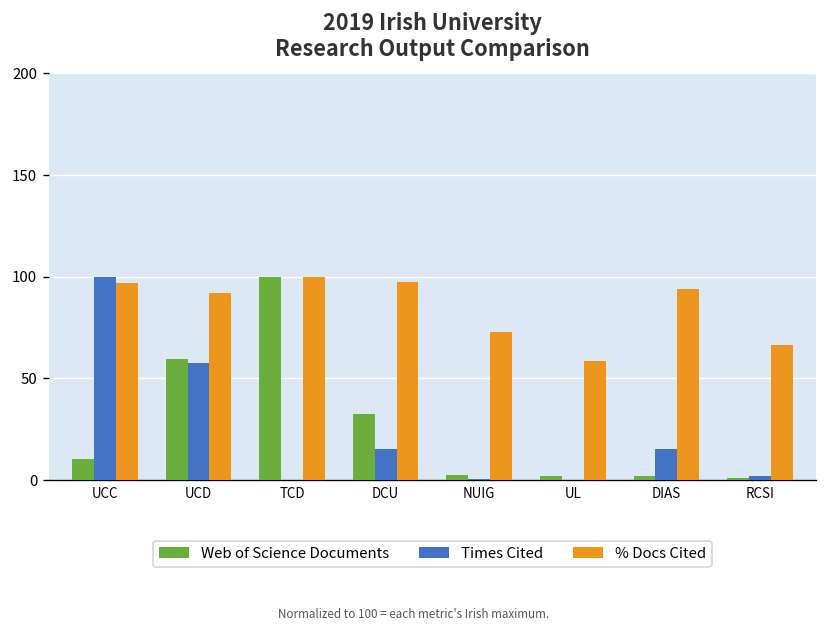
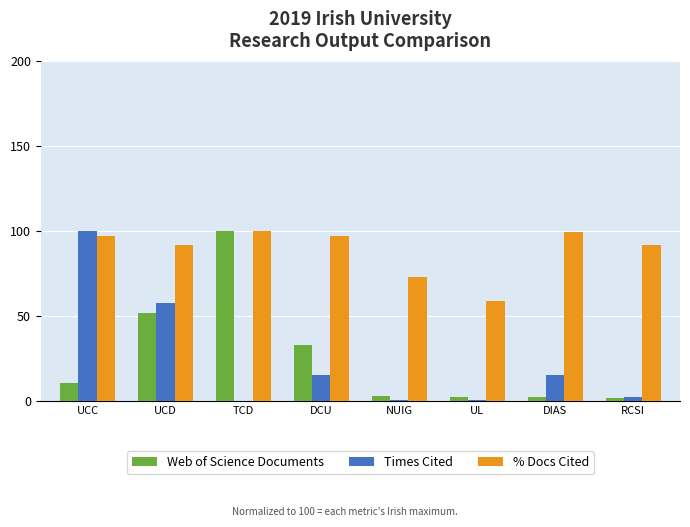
  {
    "Web of Science Documents": {
      "UCC": 11,
-     "UCD": 60,
+     "UCD": 52,
      "TCD": 100,
      "DCU": 33,
      "NUIG": 3,
      "UL": 2,
      "DIAS": 2
    },
    "Times Cited": {
      "UCC": 100,
      "UCD": 57,
      "DCU": 15,
      "DIAS": 15,
      "RCSI": 2
    },
    "% Docs Cited": {
      "UCC": 97,
      "UCD": 92,
      "TCD": 100,
      "DCU": 97,
      "NUIG": 73,
      "UL": 59,
-     "DIAS": 94,
-     "RCSI": 67
+     "DIAS": 99,
+     "RCSI": 92
    }
  }
